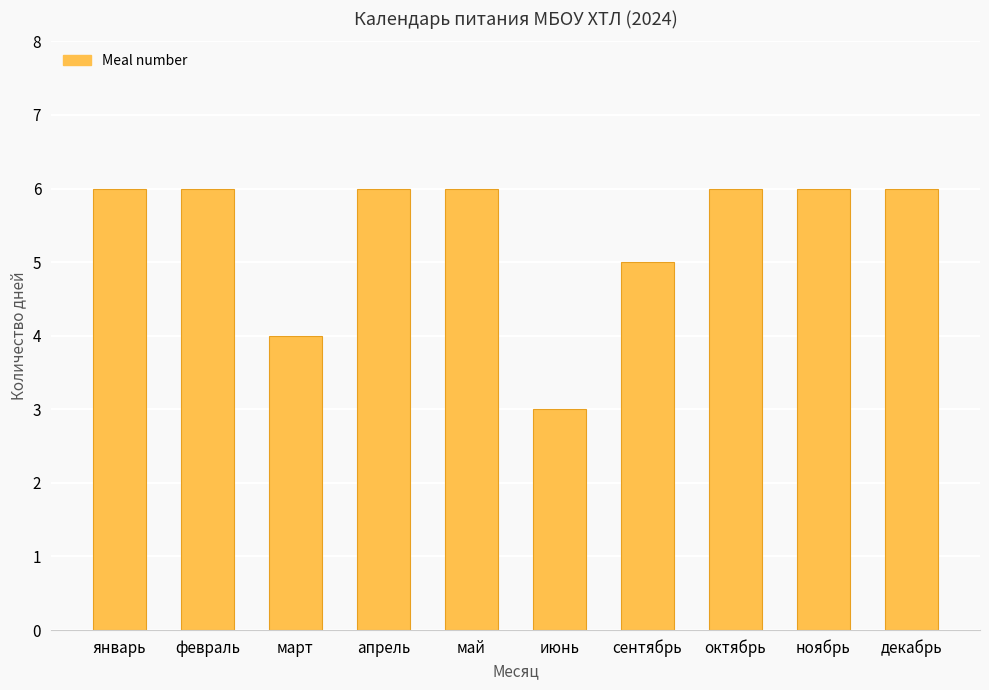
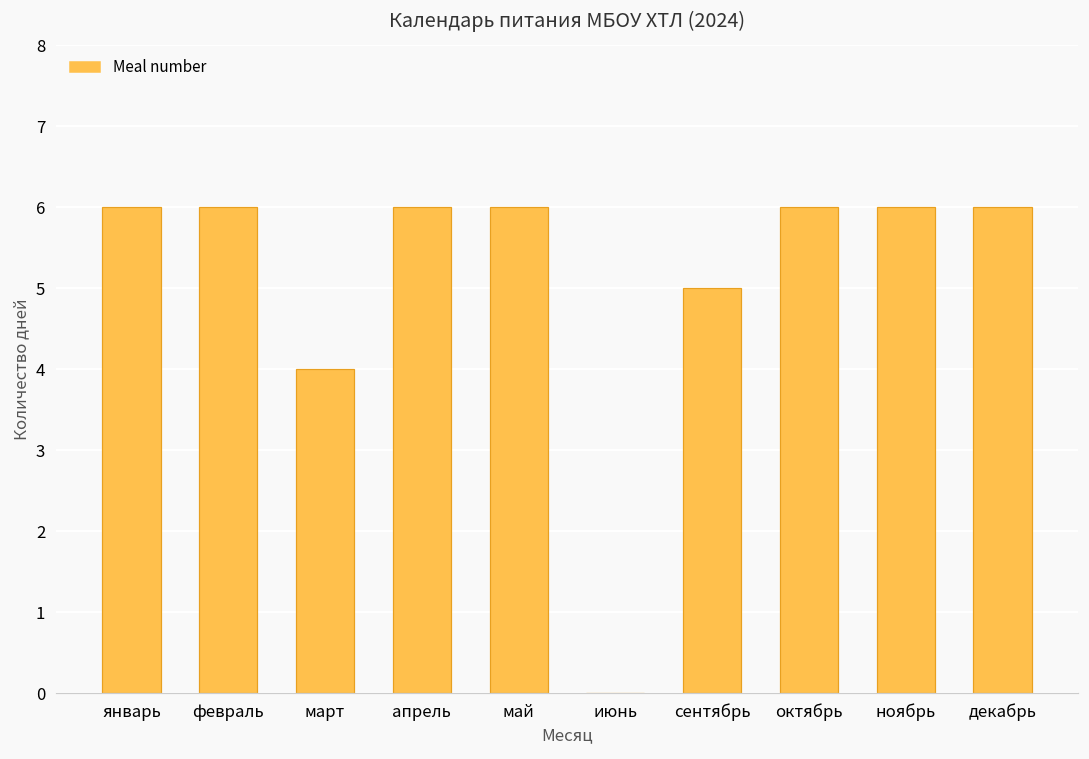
  {
    "январь": 6,
    "февраль": 6,
    "март": 4,
    "апрель": 6,
    "май": 6,
-   "июнь": 3,
+   "июнь": 0,
    "сентябрь": 5,
    "октябрь": 6,
    "ноябрь": 6,
    "декабрь": 6
  }
